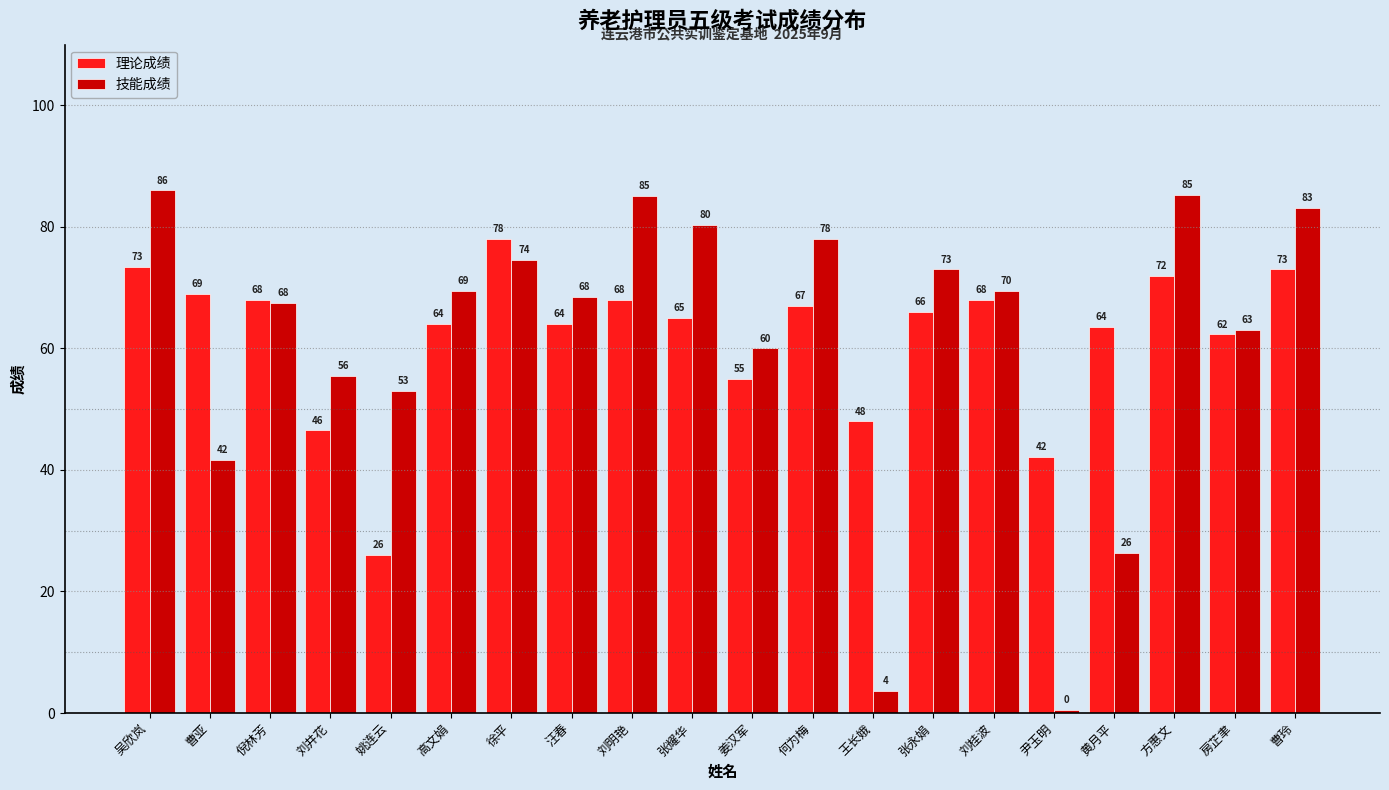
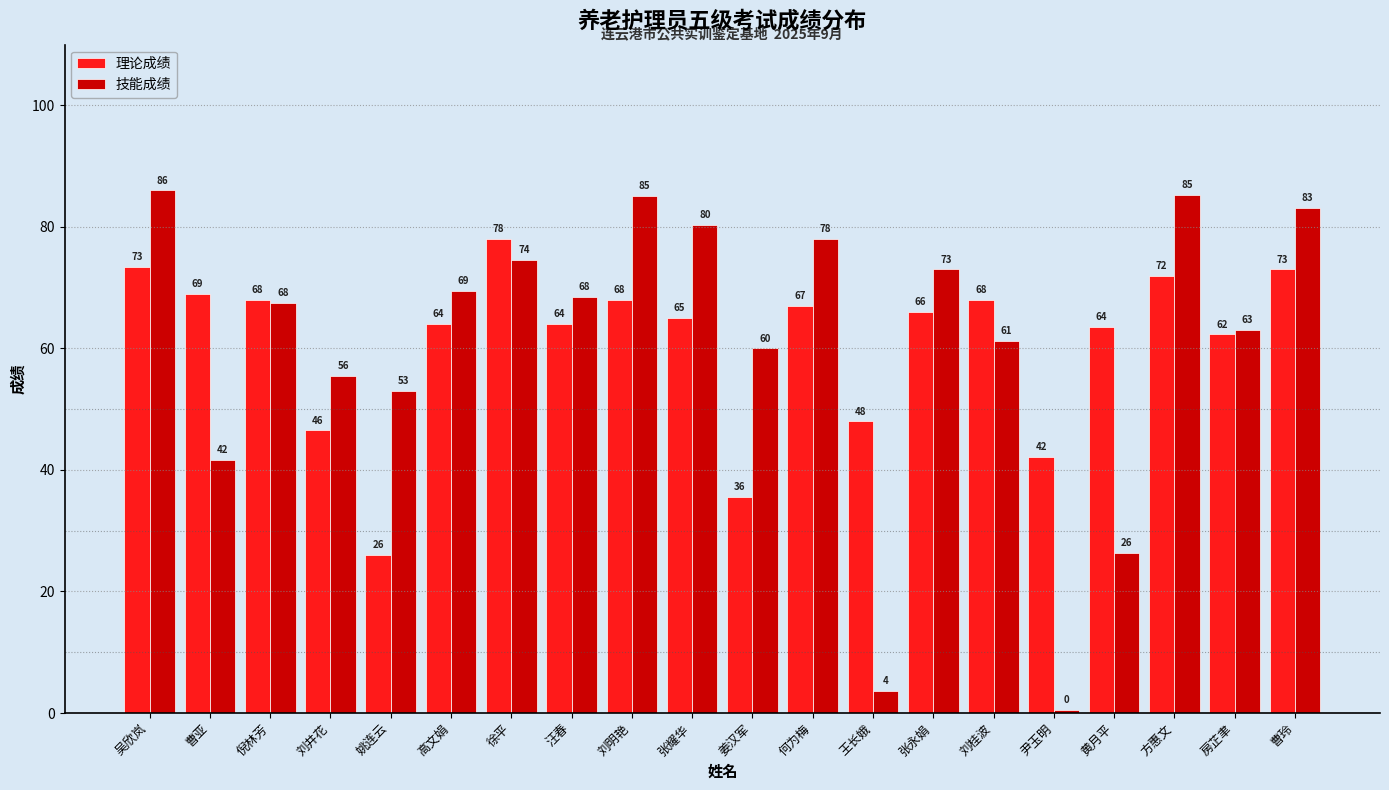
  {
    "理论成绩": {
      "吴欣岚": 73,
      "曹亚": 69,
      "倪林芳": 68,
      "刘井花": 46,
      "姚连云": 26,
      "高文娟": 64,
      "徐平": 78,
      "汪春": 64,
      "刘明艳": 68,
      "张耀华": 65,
-     "姜汉军": 55,
+     "姜汉军": 36,
      "何为梅": 67,
      "王长娥": 48,
      "张永娟": 66,
      "刘桂波": 68,
      "尹玉明": 42,
      "黄月平": 64,
      "方惠文": 72,
      "房芷聿": 62,
      "曹玲": 73
    },
    "技能成绩": {
      "吴欣岚": 86,
      "曹亚": 42,
      "倪林芳": 68,
      "刘井花": 56,
      "姚连云": 53,
      "高文娟": 69,
      "徐平": 74,
      "汪春": 68,
      "刘明艳": 85,
      "张耀华": 80,
      "姜汉军": 60,
      "何为梅": 78,
      "王长娥": 4,
      "张永娟": 73,
-     "刘桂波": 70,
+     "刘桂波": 61,
      "尹玉明": 0,
      "黄月平": 26,
      "方惠文": 85,
      "房芷聿": 63,
      "曹玲": 83
    }
  }
